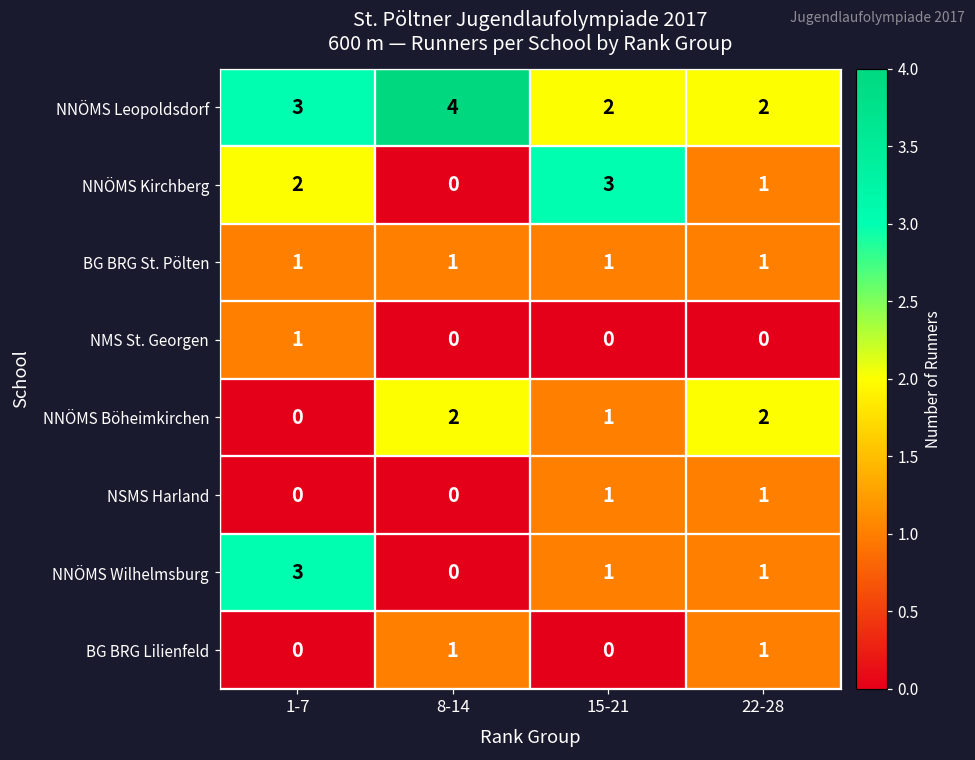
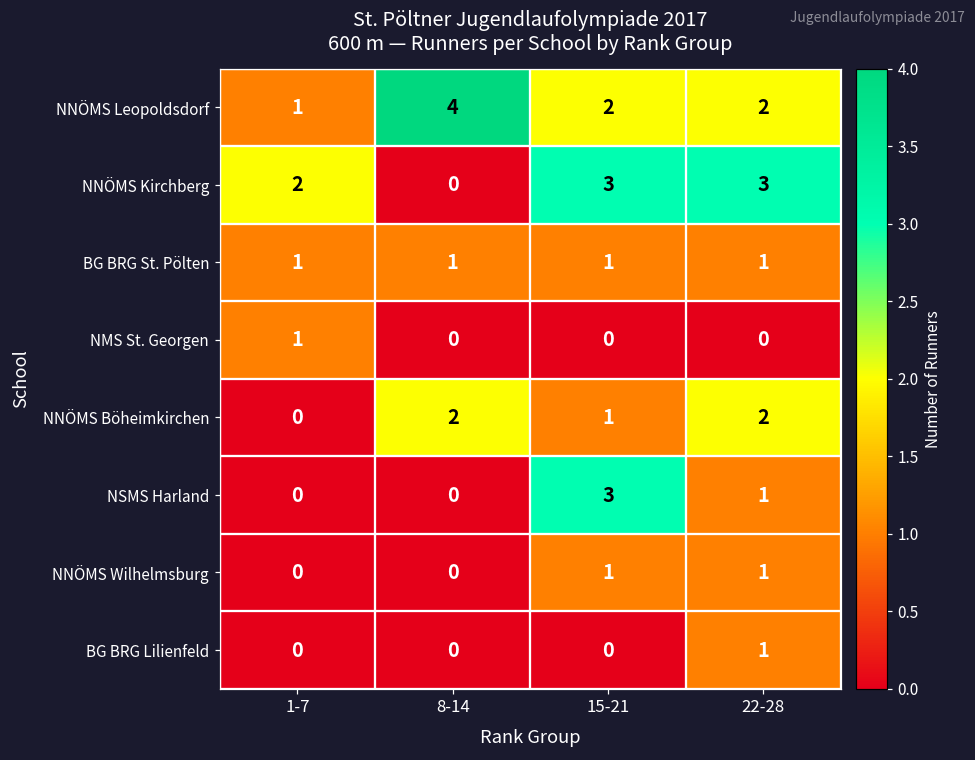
  {
    "NNÖMS Leopoldsdorf": {
-     "1-7": 3,
+     "1-7": 1,
      "8-14": 4,
      "15-21": 2,
      "22-28": 2
    },
    "NNÖMS Kirchberg": {
      "1-7": 2,
      "8-14": 0,
      "15-21": 3,
-     "22-28": 1
+     "22-28": 3
    },
    "BG BRG St. Pölten": {
      "1-7": 1,
      "8-14": 1,
      "15-21": 1,
      "22-28": 1
    },
    "NMS St. Georgen": {
      "1-7": 1,
      "8-14": 0,
      "15-21": 0,
      "22-28": 0
    },
    "NNÖMS Böheimkirchen": {
      "1-7": 0,
      "8-14": 2,
      "15-21": 1,
      "22-28": 2
    },
    "NSMS Harland": {
      "1-7": 0,
      "8-14": 0,
-     "15-21": 1,
+     "15-21": 3,
      "22-28": 1
    },
    "NNÖMS Wilhelmsburg": {
-     "1-7": 3,
+     "1-7": 0,
      "8-14": 0,
      "15-21": 1,
      "22-28": 1
    },
    "BG BRG Lilienfeld": {
      "1-7": 0,
-     "8-14": 1,
+     "8-14": 0,
      "15-21": 0,
      "22-28": 1
    }
  }
